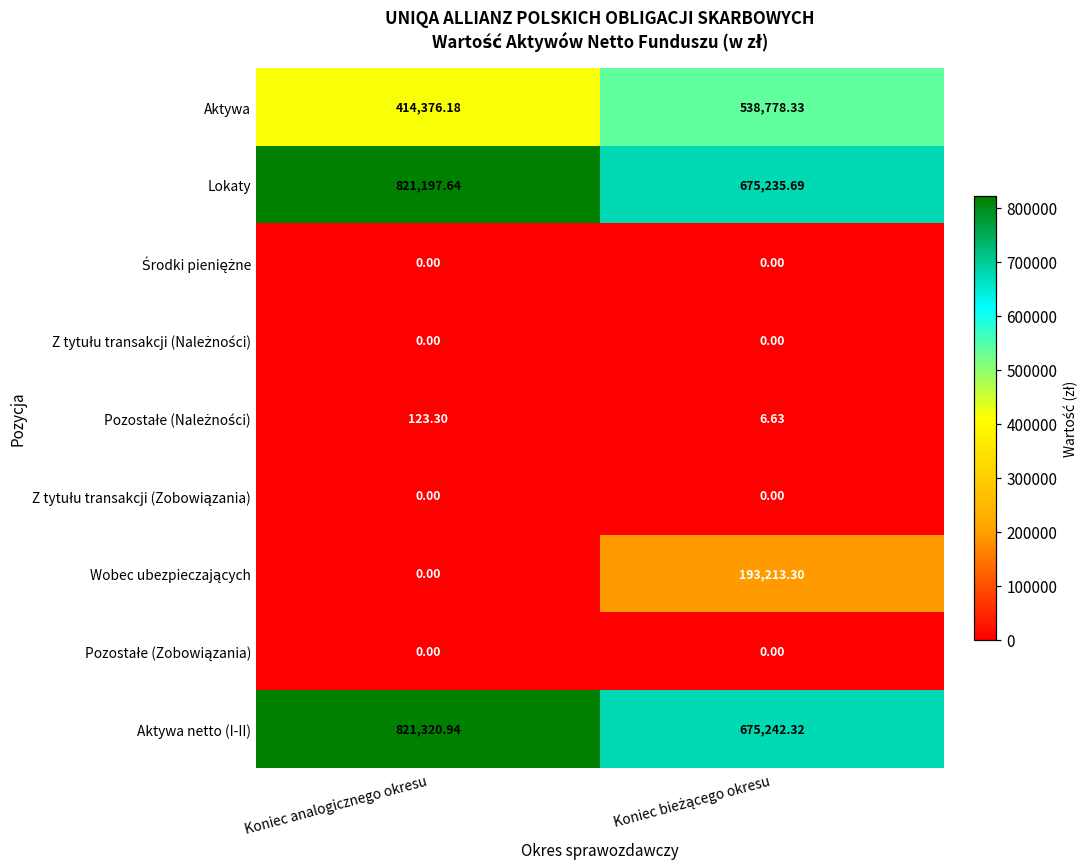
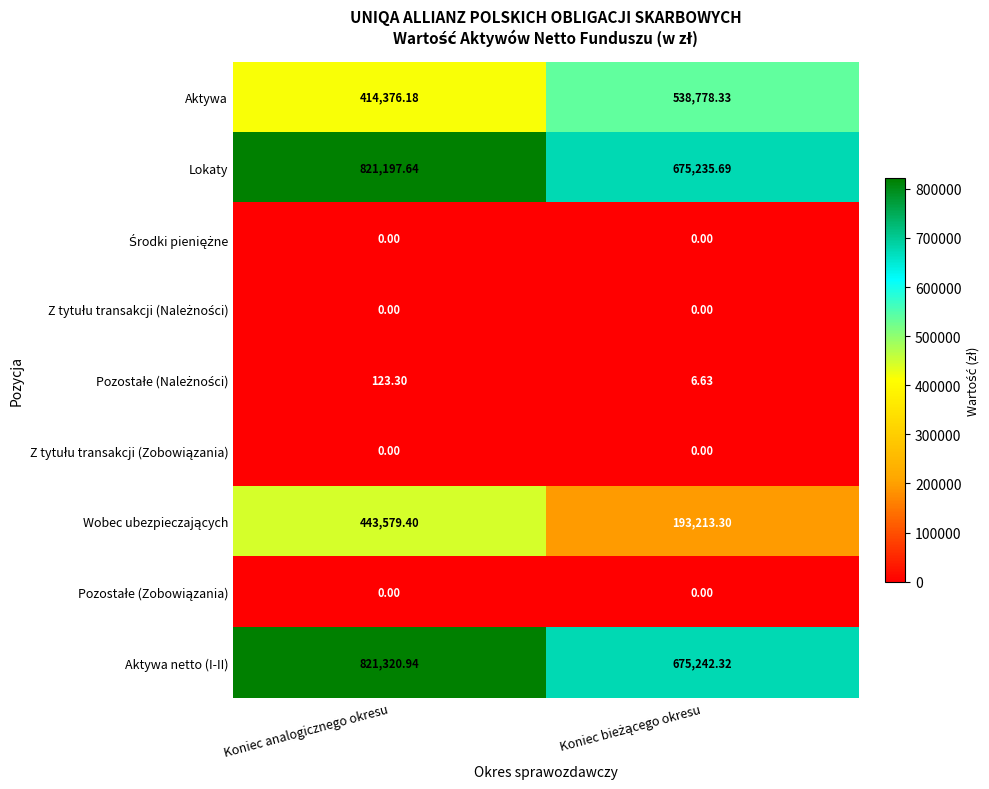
  {
    "Aktywa": {
      "Koniec analogicznego okresu": "414,376.18",
      "Koniec bieżącego okresu": "538,778.33"
    },
    "Lokaty": {
      "Koniec analogicznego okresu": "821,197.64",
      "Koniec bieżącego okresu": "675,235.69"
    },
    "Środki pieniężne": {
      "Koniec analogicznego okresu": "0.00",
      "Koniec bieżącego okresu": "0.00"
    },
    "Z tytułu transakcji (Należności)": {
      "Koniec analogicznego okresu": "0.00",
      "Koniec bieżącego okresu": "0.00"
    },
    "Pozostałe (Należności)": {
      "Koniec analogicznego okresu": "123.30",
      "Koniec bieżącego okresu": "6.63"
    },
    "Z tytułu transakcji (Zobowiązania)": {
      "Koniec analogicznego okresu": "0.00",
      "Koniec bieżącego okresu": "0.00"
    },
    "Wobec ubezpieczających": {
-     "Koniec analogicznego okresu": "0.00",
+     "Koniec analogicznego okresu": "443,579.40",
      "Koniec bieżącego okresu": "193,213.30"
    },
    "Pozostałe (Zobowiązania)": {
      "Koniec analogicznego okresu": "0.00",
      "Koniec bieżącego okresu": "0.00"
    },
    "Aktywa netto (I-II)": {
      "Koniec analogicznego okresu": "821,320.94",
      "Koniec bieżącego okresu": "675,242.32"
    }
  }
